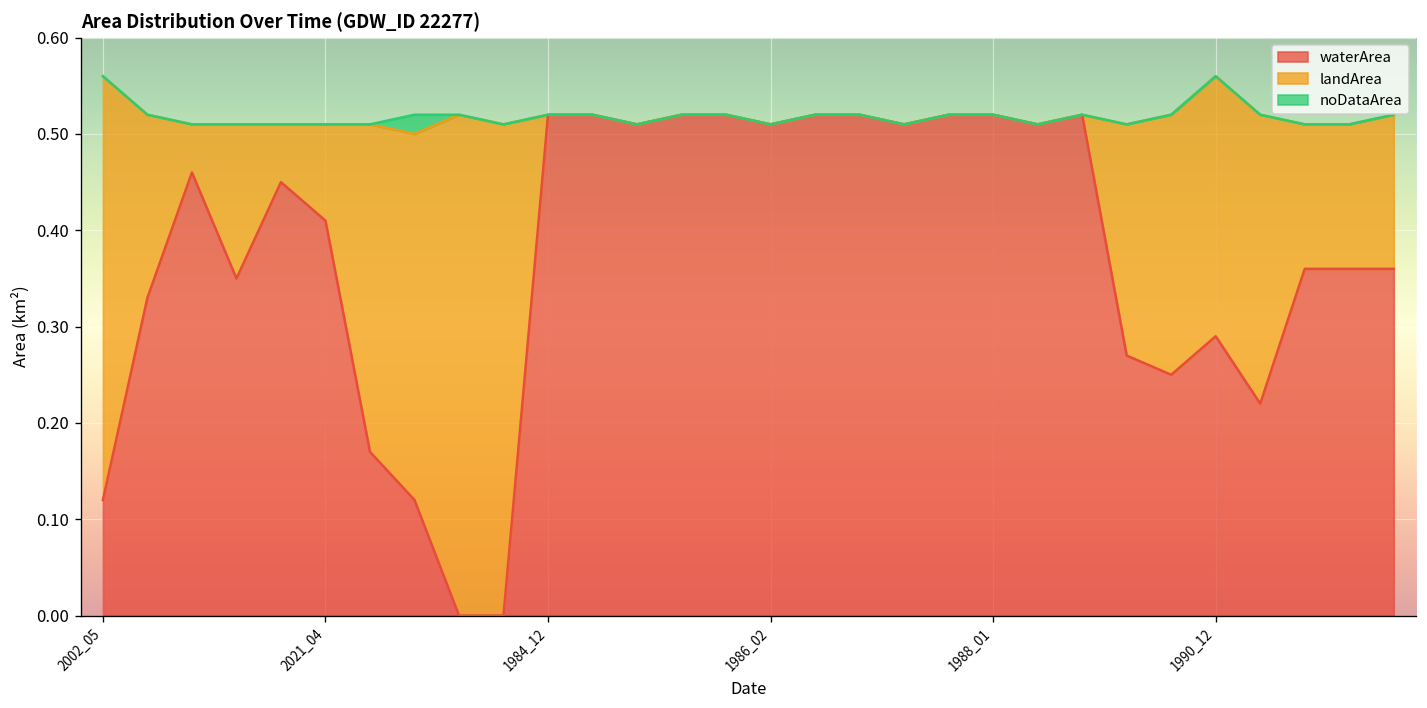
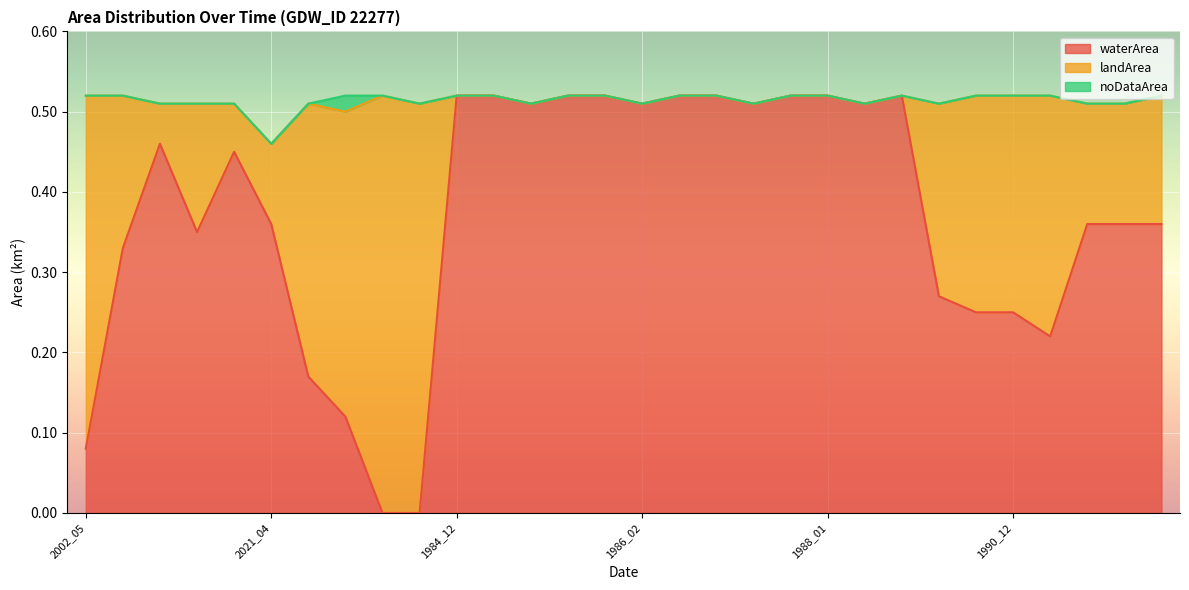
  {
    "waterArea": {
-     "2002_05": 0.12,
-     "2021_04": 0.41,
-     "1990_12": 0.29
+     "2002_05": 0.08,
+     "2021_04": 0.36,
+     "1990_12": 0.25
    }
  }
